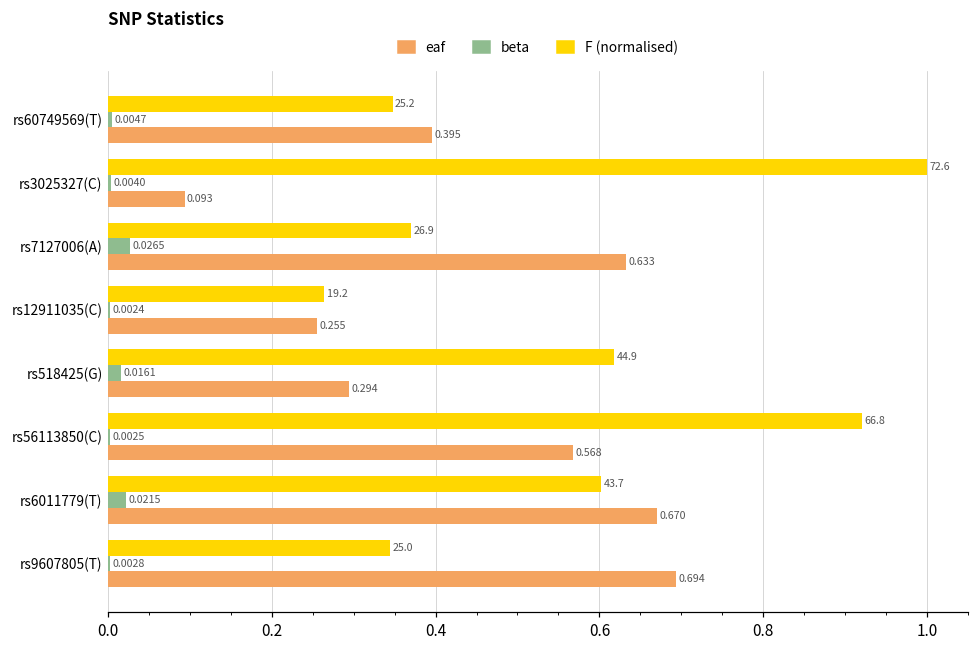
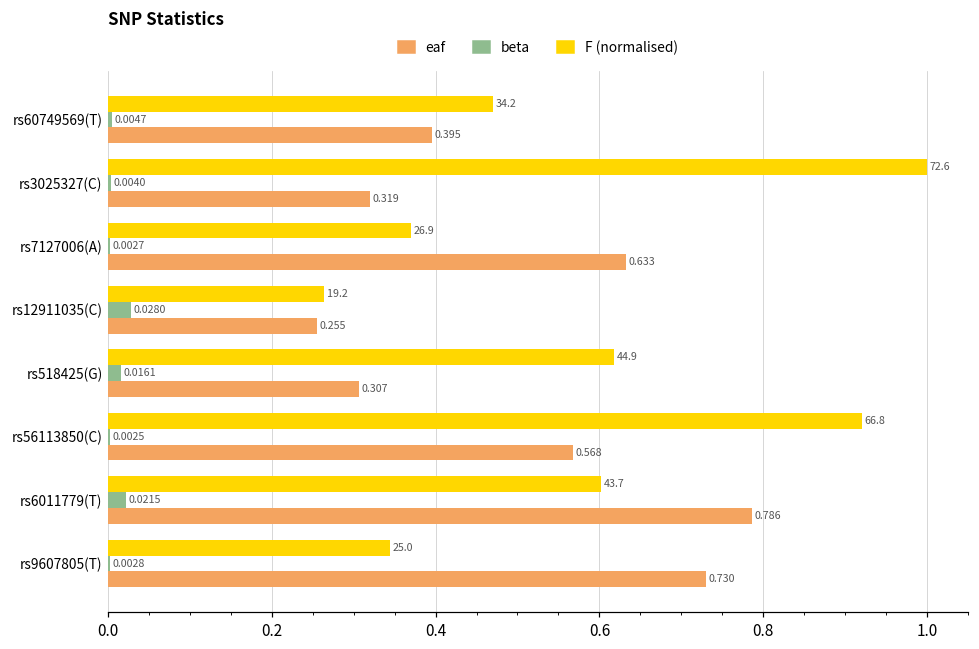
  {
    "eaf": {
      "rs60749569(T)": 0.395,
-     "rs3025327(C)": 0.093,
+     "rs3025327(C)": 0.319,
      "rs7127006(A)": 0.633,
      "rs12911035(C)": 0.255,
-     "rs518425(G)": 0.294,
+     "rs518425(G)": 0.307,
      "rs56113850(C)": 0.568,
-     "rs6011779(T)": 0.670,
-     "rs9607805(T)": 0.694
+     "rs6011779(T)": 0.786,
+     "rs9607805(T)": 0.730
    },
    "beta": {
      "rs60749569(T)": 0.0047,
      "rs3025327(C)": 0.0040,
-     "rs7127006(A)": 0.0265,
-     "rs12911035(C)": 0.0024,
+     "rs7127006(A)": 0.0027,
+     "rs12911035(C)": 0.0280,
      "rs518425(G)": 0.0161,
      "rs56113850(C)": 0.0025,
      "rs6011779(T)": 0.0215,
      "rs9607805(T)": 0.0028
    },
    "F (normalised)": {
-     "rs60749569(T)": 25.2
+     "rs60749569(T)": 34.2
    }
  }
